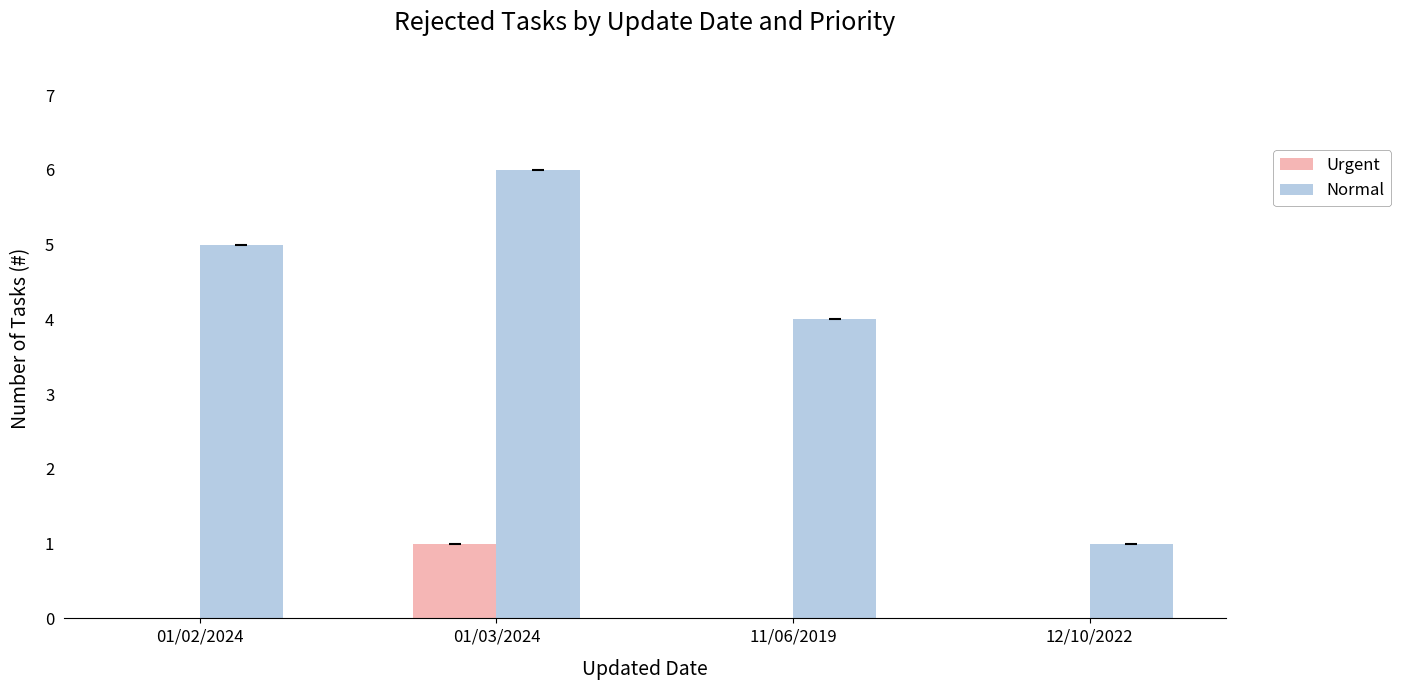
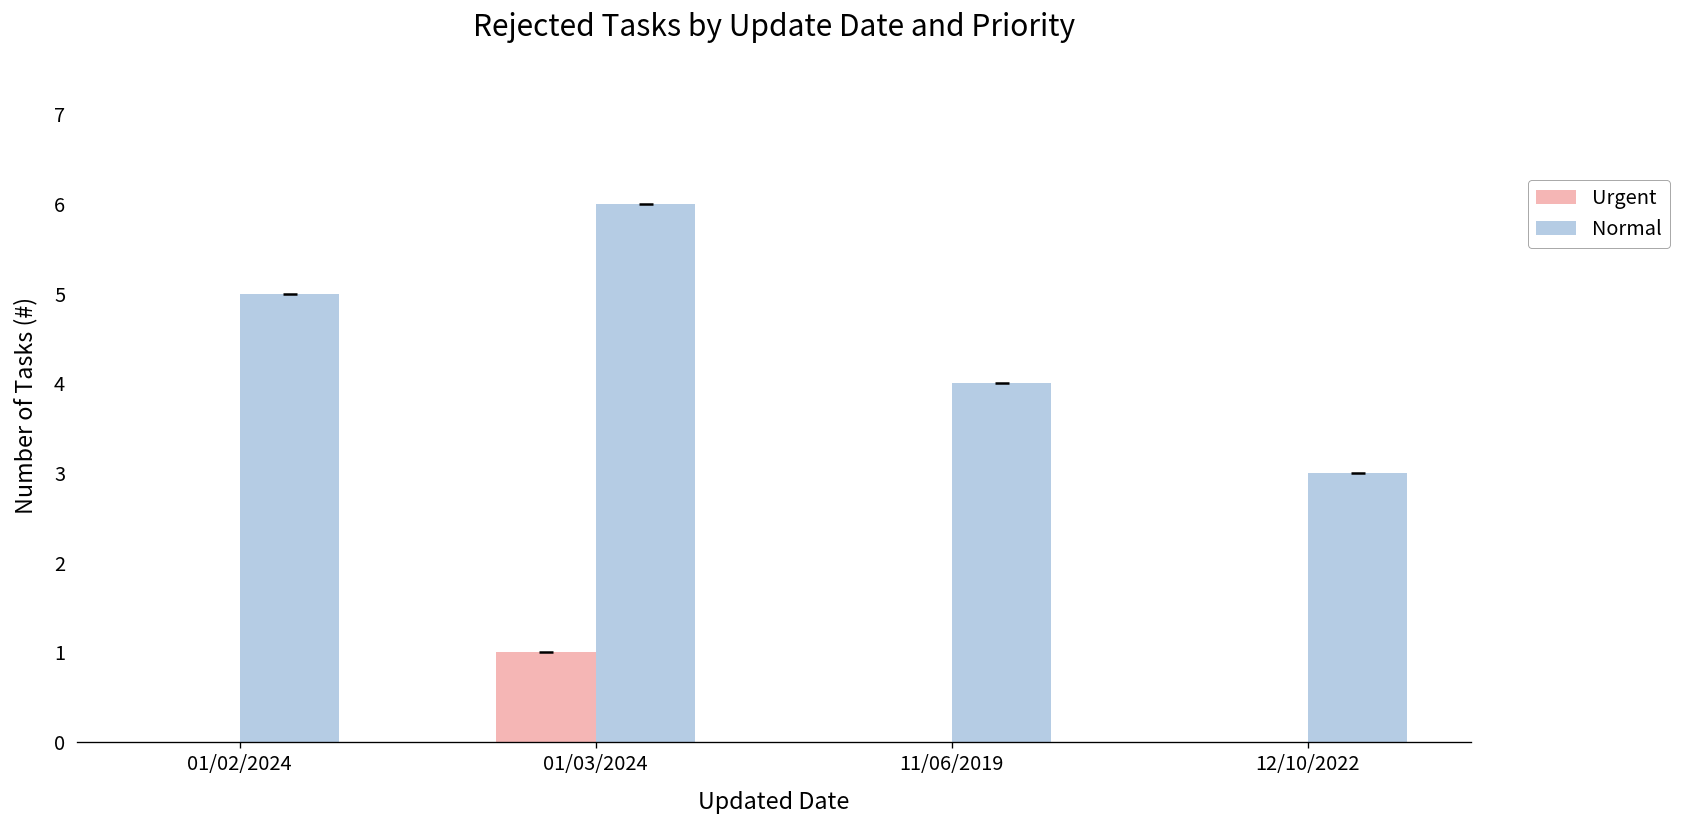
  {
    "Urgent": {
      "01/02/2024": 0,
      "01/03/2024": 1,
      "11/06/2019": 0,
      "12/10/2022": 0
    },
    "Normal": {
      "01/02/2024": 5,
      "01/03/2024": 6,
      "11/06/2019": 4,
-     "12/10/2022": 1
+     "12/10/2022": 3
    }
  }
